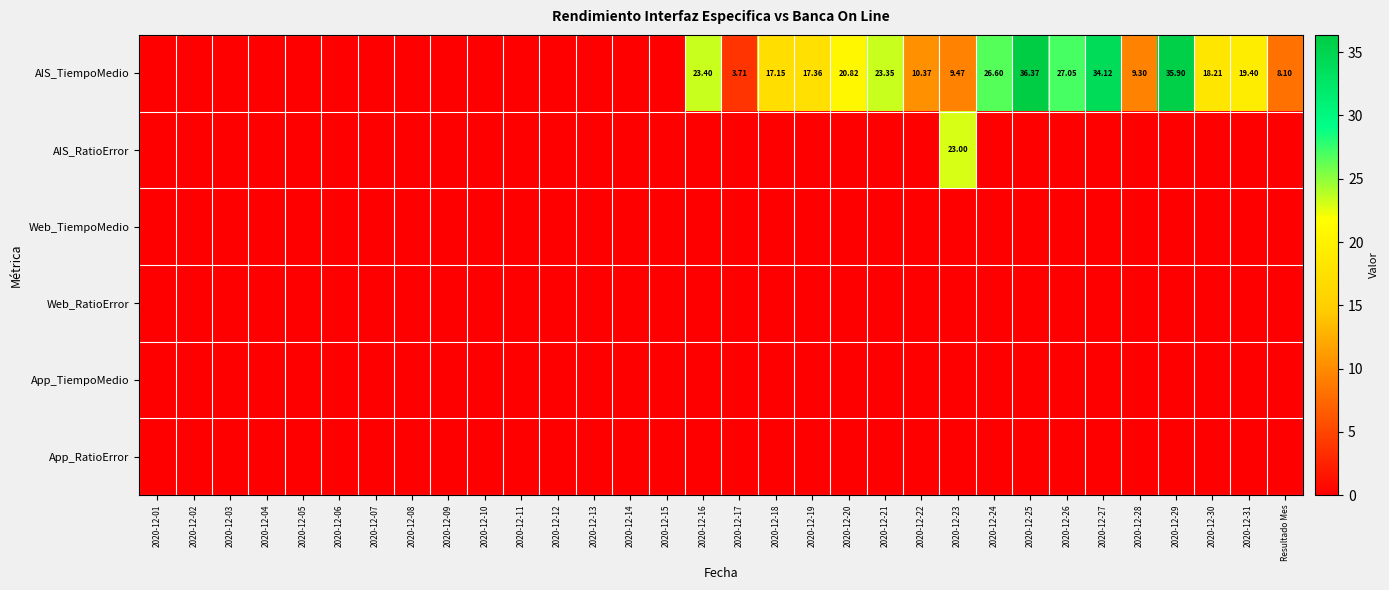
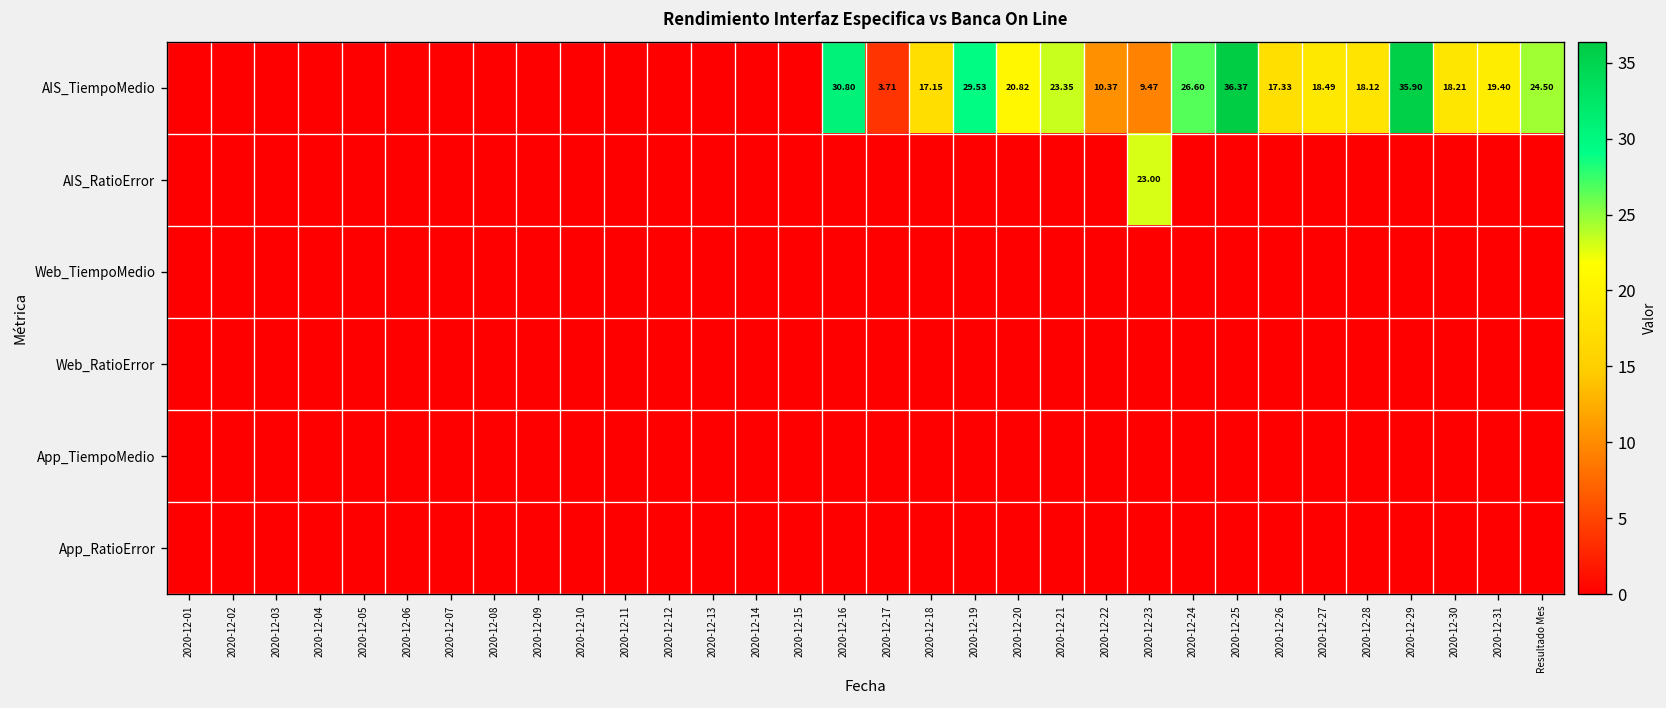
  {
    "AIS_TiempoMedio": {
-     "2020-12-16": 23.40,
+     "2020-12-16": 30.80,
      "2020-12-17": 3.71,
      "2020-12-18": 17.15,
-     "2020-12-19": 17.36,
+     "2020-12-19": 29.53,
      "2020-12-20": 20.82,
      "2020-12-21": 23.35,
      "2020-12-22": 10.37,
      "2020-12-23": 9.47,
      "2020-12-24": 26.60,
      "2020-12-25": 36.37,
-     "2020-12-26": 27.05,
-     "2020-12-27": 34.12,
-     "2020-12-28": 9.30,
+     "2020-12-26": 17.33,
+     "2020-12-27": 18.49,
+     "2020-12-28": 18.12,
      "2020-12-29": 35.90,
      "2020-12-30": 18.21,
      "2020-12-31": 19.40,
-     "Resultado Mes": 8.10
+     "Resultado Mes": 24.50
    },
    "AIS_RatioError": {
      "2020-12-23": 23.00
    }
  }
